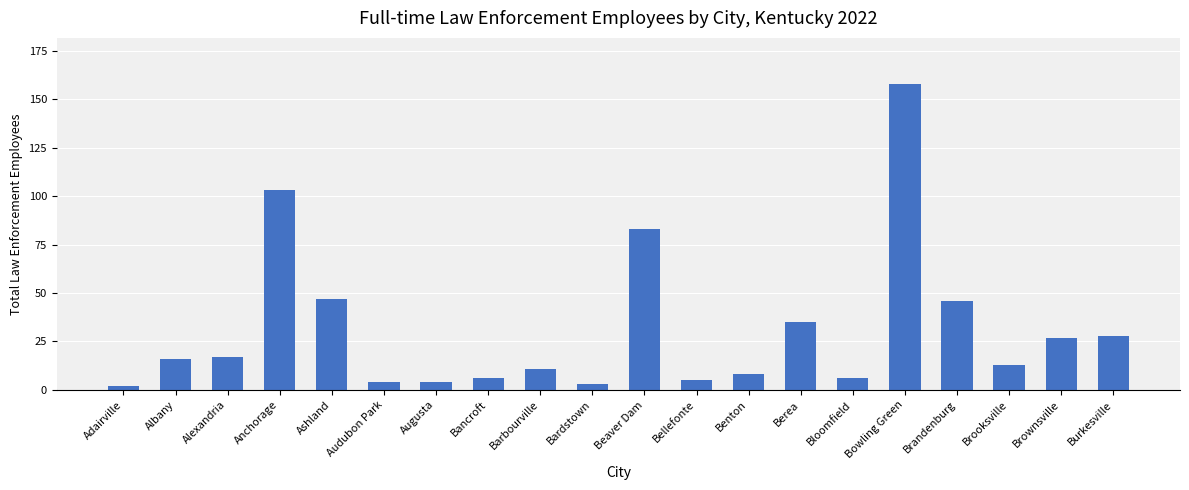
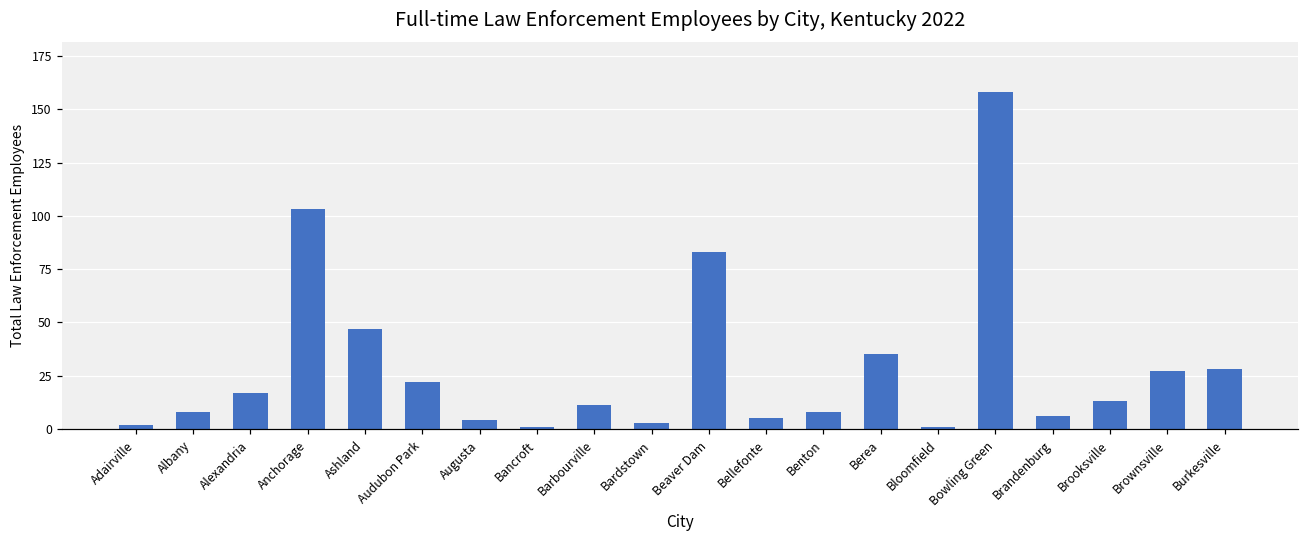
  {
    "Adairville": 2,
-   "Albany": 16,
+   "Albany": 8,
    "Alexandria": 17,
    "Anchorage": 103,
    "Ashland": 47,
-   "Audubon Park": 4,
+   "Audubon Park": 22,
    "Augusta": 4,
-   "Bancroft": 6,
+   "Bancroft": 1,
    "Barbourville": 11,
    "Bardstown": 3,
    "Beaver Dam": 83,
    "Bellefonte": 5,
    "Benton": 8,
    "Berea": 35,
-   "Bloomfield": 6,
+   "Bloomfield": 1,
    "Bowling Green": 158,
-   "Brandenburg": 46,
+   "Brandenburg": 6,
    "Brooksville": 13,
    "Brownsville": 27,
    "Burkesville": 28
  }
